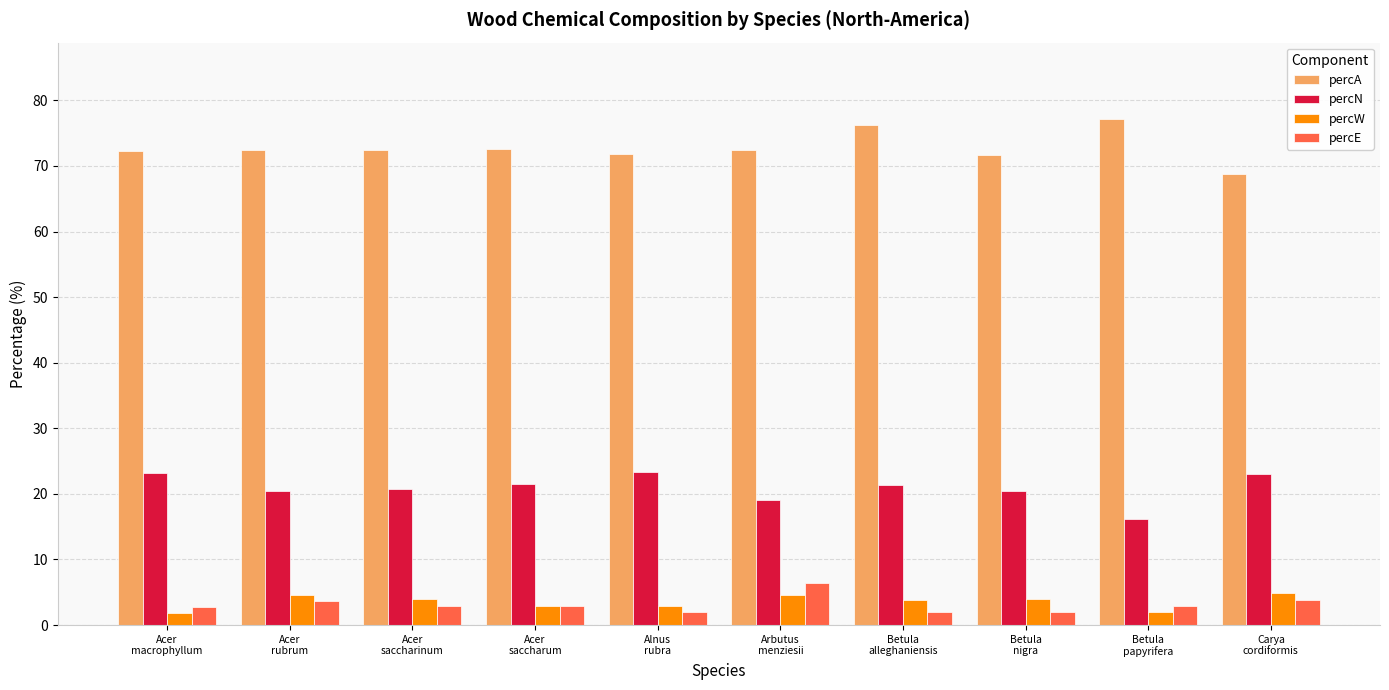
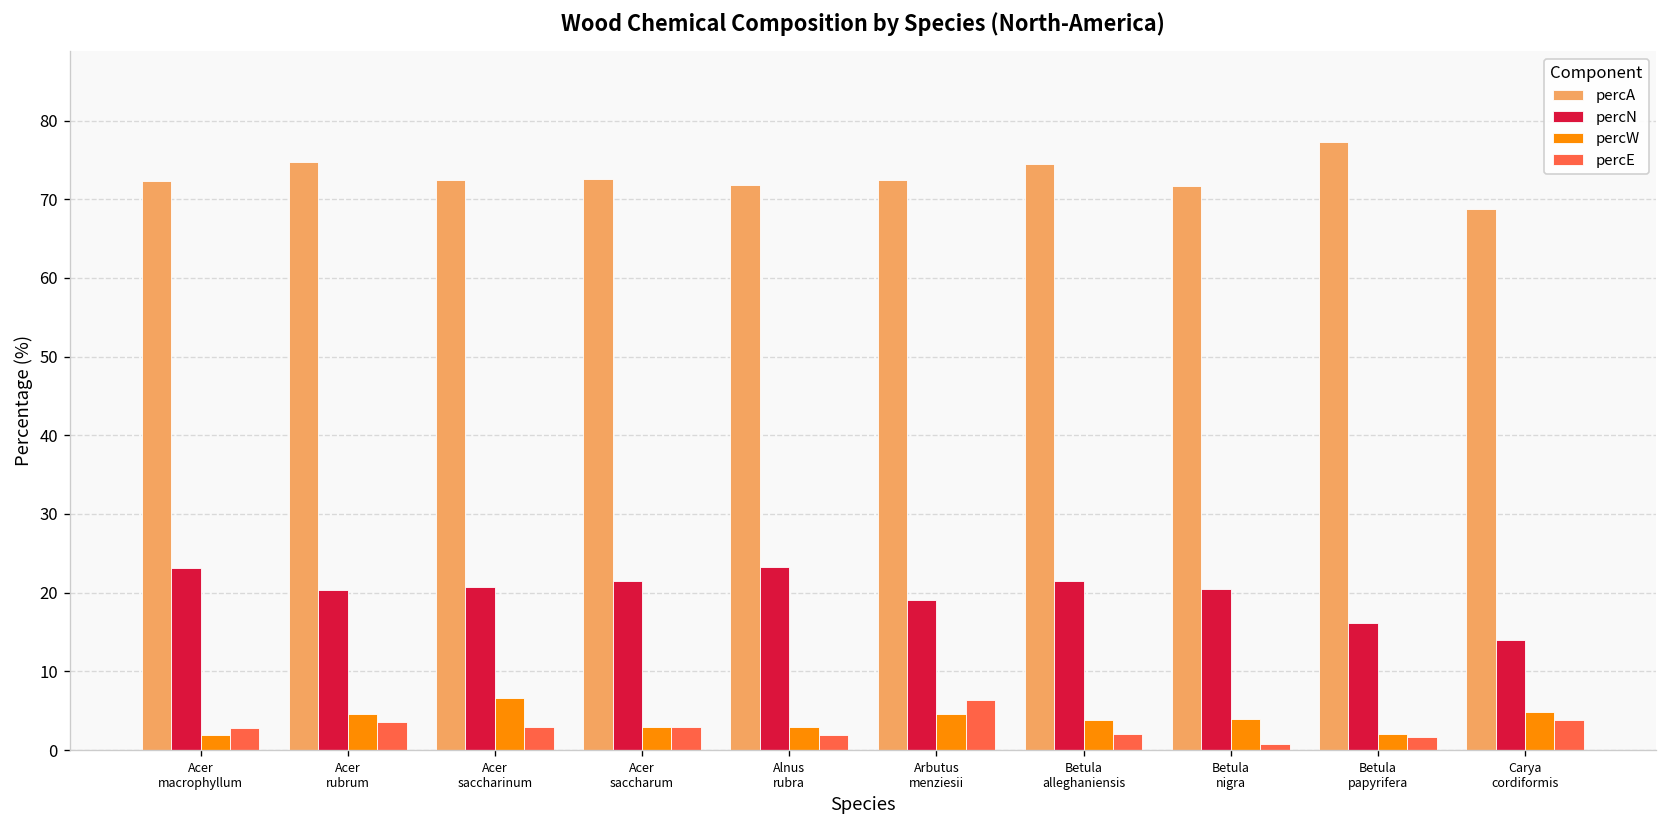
  {
    "percA": {
      "Acer macrophyllum": 72,
-     "Acer rubrum": 72,
+     "Acer rubrum": 75,
      "Acer saccharinum": 72,
      "Acer saccharum": 73,
      "Alnus rubra": 72,
      "Arbutus menziesii": 72,
-     "Betula alleghaniensis": 76,
+     "Betula alleghaniensis": 74,
      "Betula nigra": 72,
      "Betula papyrifera": 77,
      "Carya cordiformis": 69
    },
    "percN": {
      "Acer macrophyllum": 23,
      "Acer rubrum": 20,
      "Acer saccharinum": 21,
      "Acer saccharum": 22,
      "Alnus rubra": 23,
      "Arbutus menziesii": 19,
      "Betula alleghaniensis": 21,
      "Betula nigra": 20,
      "Betula papyrifera": 16,
-     "Carya cordiformis": 23
+     "Carya cordiformis": 14
    },
    "percW": {
      "Acer macrophyllum": 2,
      "Acer rubrum": 5,
-     "Acer saccharinum": 4,
+     "Acer saccharinum": 7,
      "Acer saccharum": 3,
      "Alnus rubra": 3,
      "Arbutus menziesii": 5,
      "Betula alleghaniensis": 4,
      "Betula nigra": 4,
      "Betula papyrifera": 2,
      "Carya cordiformis": 5
    },
    "percE": {
      "Acer macrophyllum": 3,
      "Acer rubrum": 4,
      "Acer saccharinum": 3,
      "Acer saccharum": 3,
      "Alnus rubra": 2,
      "Arbutus menziesii": 6,
      "Betula alleghaniensis": 2,
-     "Betula nigra": 2,
-     "Betula papyrifera": 3,
+     "Betula nigra": 1,
+     "Betula papyrifera": 2,
      "Carya cordiformis": 4
    }
  }
